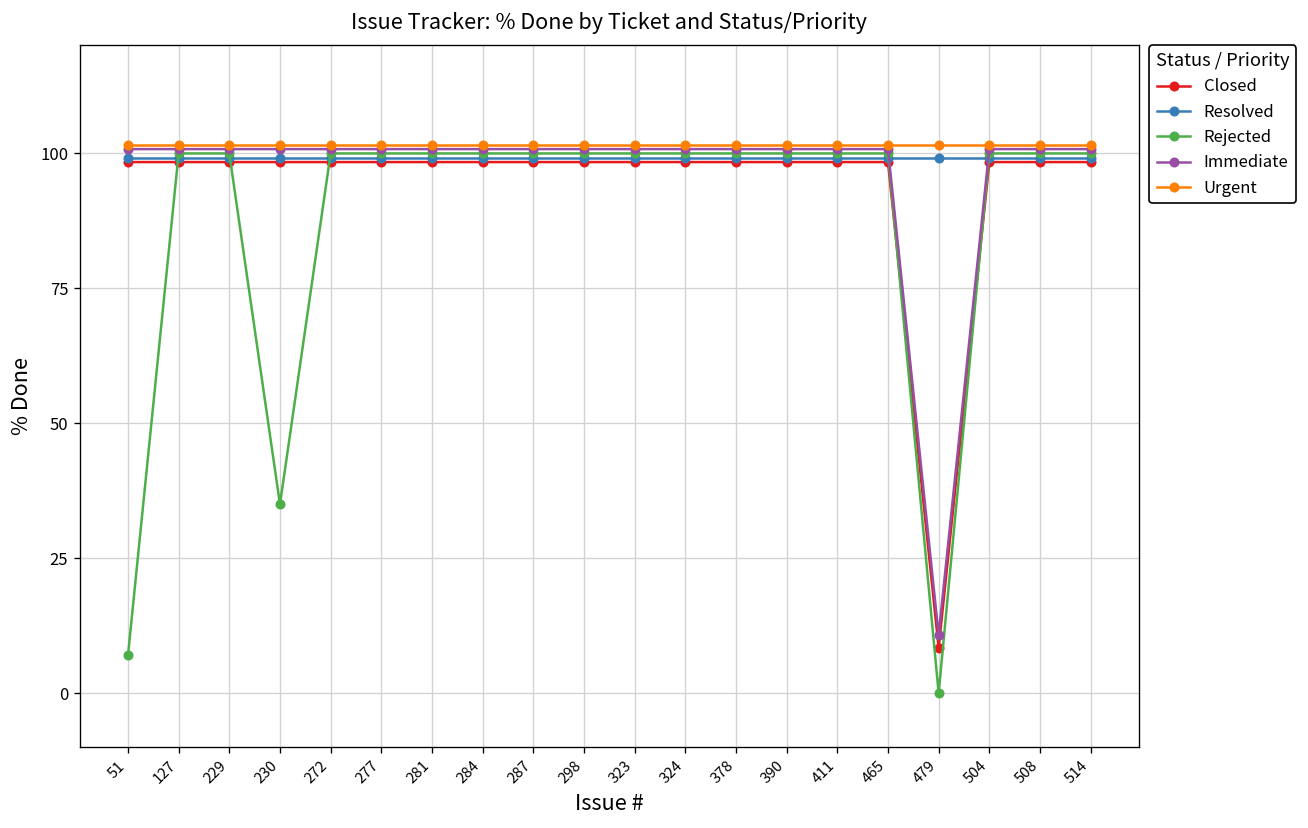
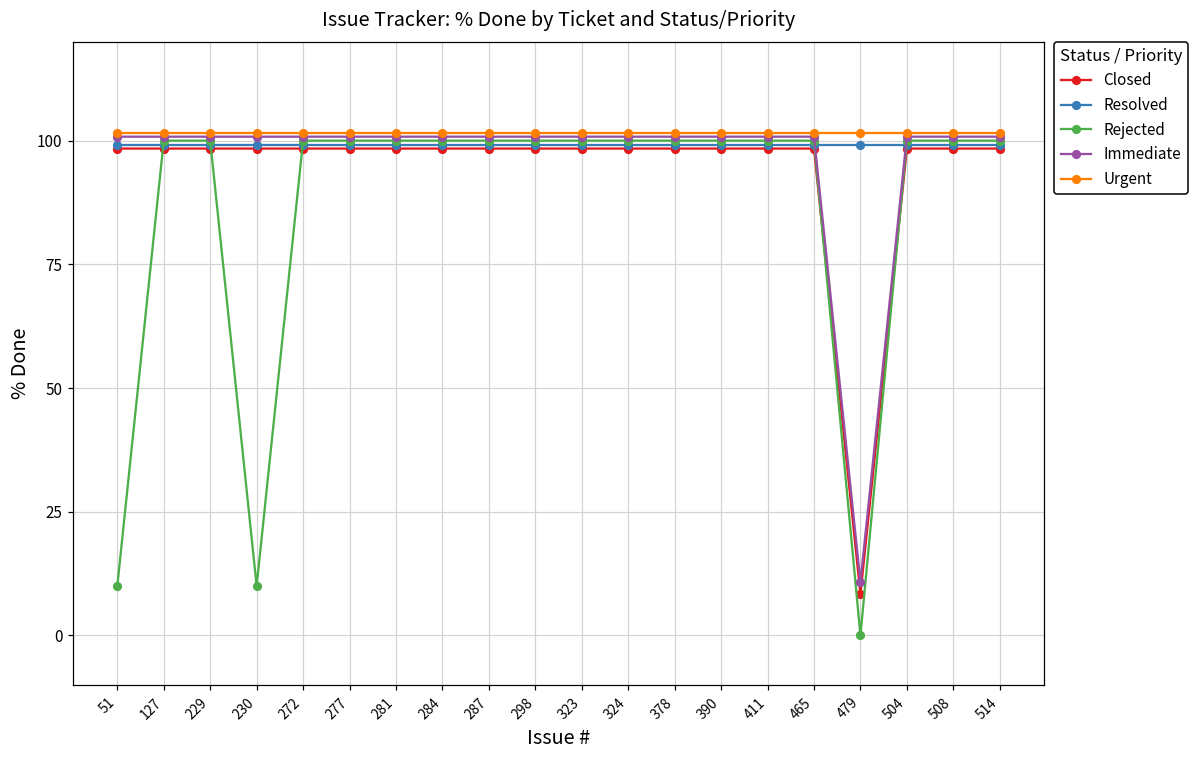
  {
    "Closed": {
      "51": 98,
      "127": 98,
      "229": 98,
      "230": 98,
      "272": 98,
      "277": 98,
      "281": 98,
      "284": 98,
      "287": 98,
      "298": 98,
      "323": 98,
      "324": 98,
      "378": 98,
      "390": 98,
      "411": 98,
      "465": 98,
      "479": 8,
      "504": 98,
      "508": 98,
      "514": 98
    },
    "Resolved": {
      "51": 99,
      "127": 99,
      "229": 99,
      "230": 99,
      "272": 99,
      "277": 99,
      "281": 99,
      "284": 99,
      "287": 99,
      "298": 99,
      "323": 99,
      "324": 99,
      "378": 99,
      "390": 99,
      "411": 99,
      "465": 99,
      "479": 99,
      "504": 99,
      "508": 99,
      "514": 99
    },
    "Rejected": {
-     "51": 7,
+     "51": 10,
      "127": 100,
      "229": 100,
-     "230": 35,
+     "230": 10,
      "272": 100,
      "277": 100,
      "281": 100,
      "284": 100,
      "287": 100,
      "298": 100,
      "323": 100,
      "324": 100,
      "378": 100,
      "390": 100,
      "411": 100,
      "465": 100,
      "479": 0,
      "504": 100,
      "508": 100,
      "514": 100
    },
    "Immediate": {
      "51": 101,
      "127": 101,
      "229": 101,
      "230": 101,
      "272": 101,
      "277": 101,
      "281": 101,
      "284": 101,
      "287": 101,
      "298": 101,
      "323": 101,
      "324": 101,
      "378": 101,
      "390": 101,
      "411": 101,
      "465": 101,
      "479": 11,
      "504": 101,
      "508": 101,
      "514": 101
    },
    "Urgent": {
      "51": 102,
      "127": 102,
      "229": 102,
      "230": 102,
      "272": 102,
      "277": 102,
      "281": 102,
      "284": 102,
      "287": 102,
      "298": 102,
      "323": 102,
      "324": 102,
      "378": 102,
      "390": 102,
      "411": 102,
      "465": 102,
      "479": 102,
      "504": 102,
      "508": 102,
      "514": 102
    }
  }
